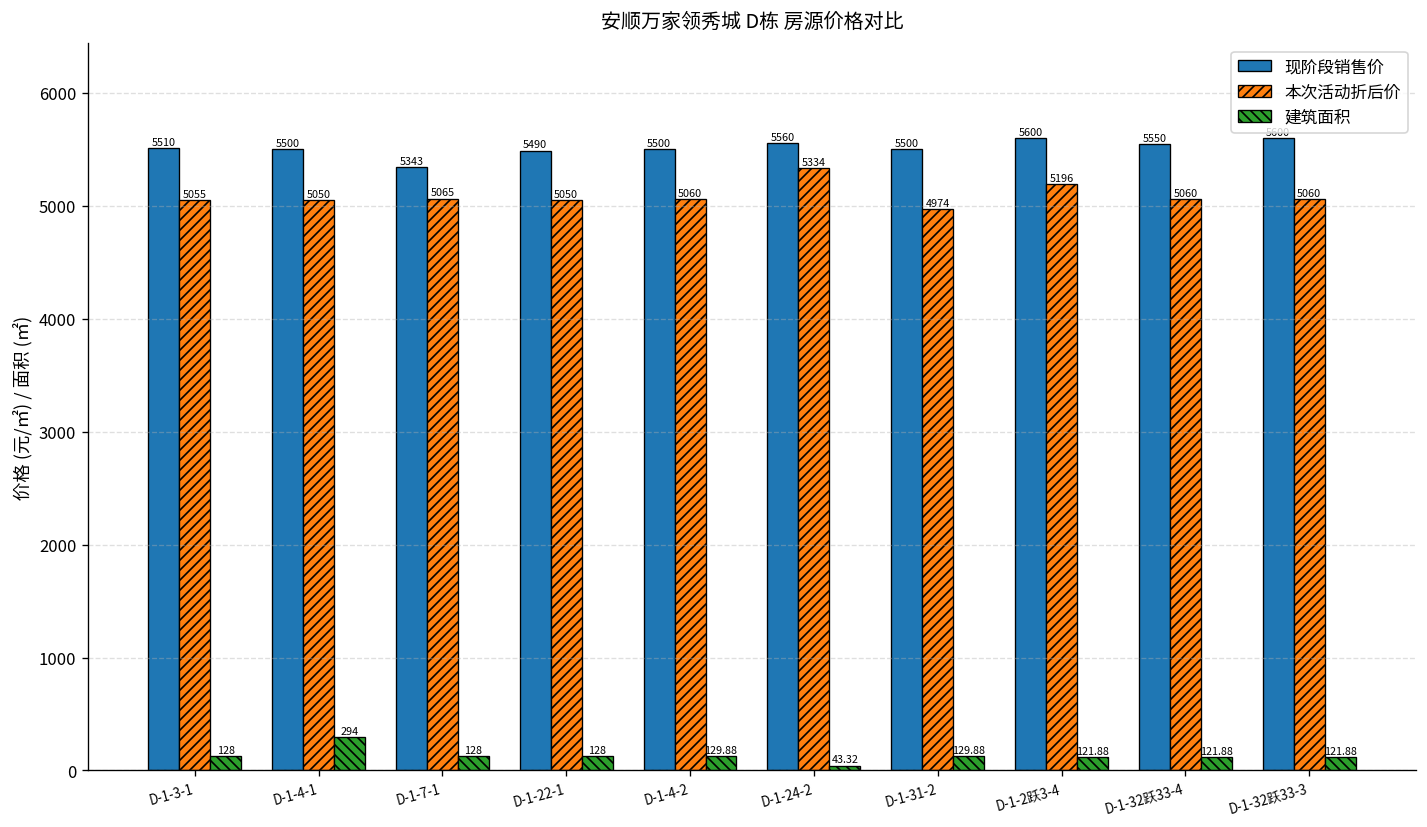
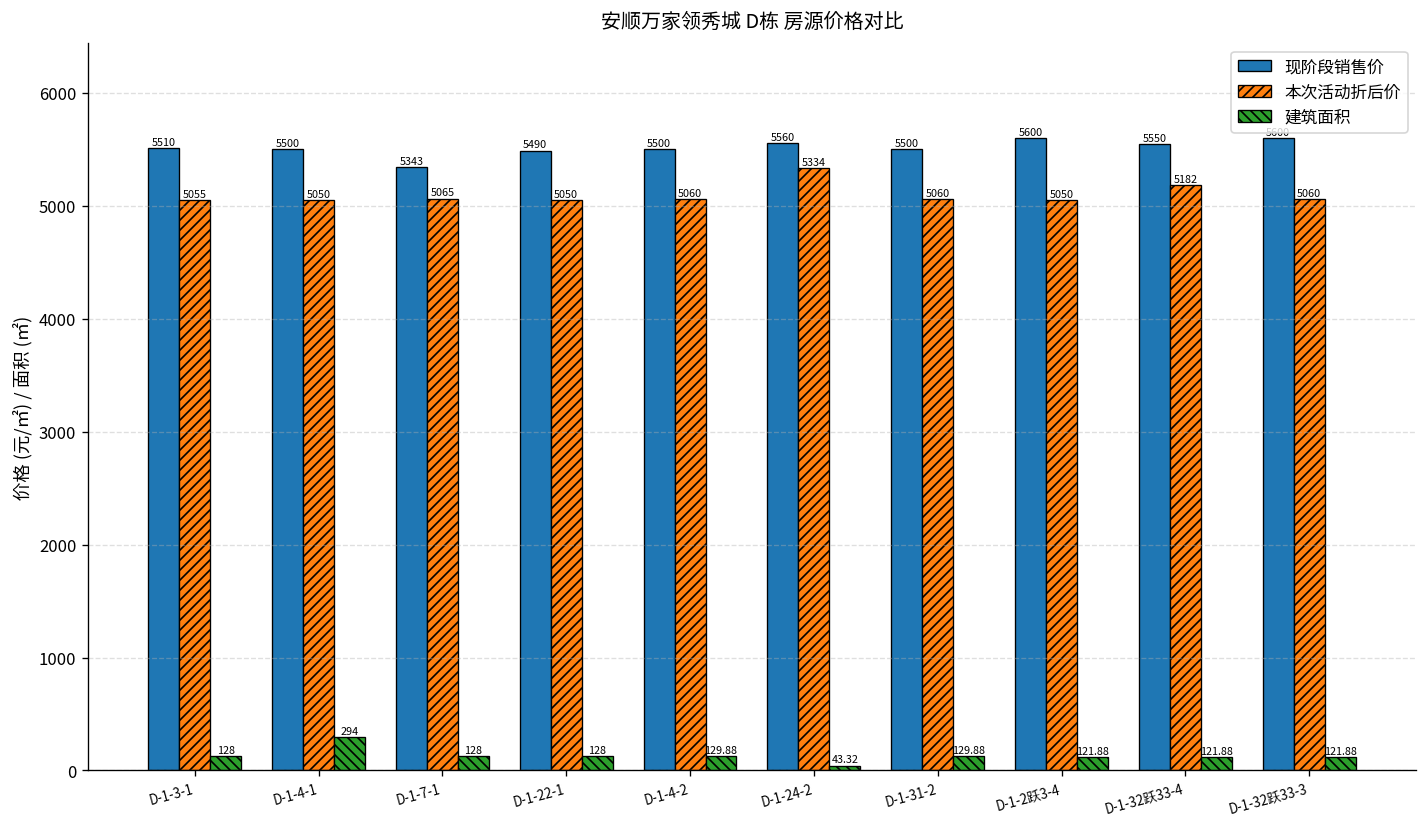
  {
    "现阶段销售价": {
      "D-1-3-1": 5510,
      "D-1-4-1": 5500,
      "D-1-7-1": 5343,
      "D-1-22-1": 5490,
      "D-1-4-2": 5500,
      "D-1-24-2": 5560,
      "D-1-31-2": 5500,
      "D-1-2跃3-4": 5600,
      "D-1-32跃33-4": 5550
    },
    "本次活动折后价": {
      "D-1-3-1": 5055,
      "D-1-4-1": 5050,
      "D-1-7-1": 5065,
      "D-1-22-1": 5050,
      "D-1-4-2": 5060,
      "D-1-24-2": 5334,
-     "D-1-31-2": 4974,
-     "D-1-2跃3-4": 5196,
-     "D-1-32跃33-4": 5060,
+     "D-1-31-2": 5060,
+     "D-1-2跃3-4": 5050,
+     "D-1-32跃33-4": 5182,
      "D-1-32跃33-3": 5060
    },
    "建筑面积": {
      "D-1-3-1": 128,
      "D-1-4-1": 294,
      "D-1-7-1": 128,
      "D-1-22-1": 128,
      "D-1-4-2": 129.88,
      "D-1-24-2": 43.32,
      "D-1-31-2": 129.88,
      "D-1-2跃3-4": 121.88,
      "D-1-32跃33-4": 121.88,
      "D-1-32跃33-3": 121.88
    }
  }
